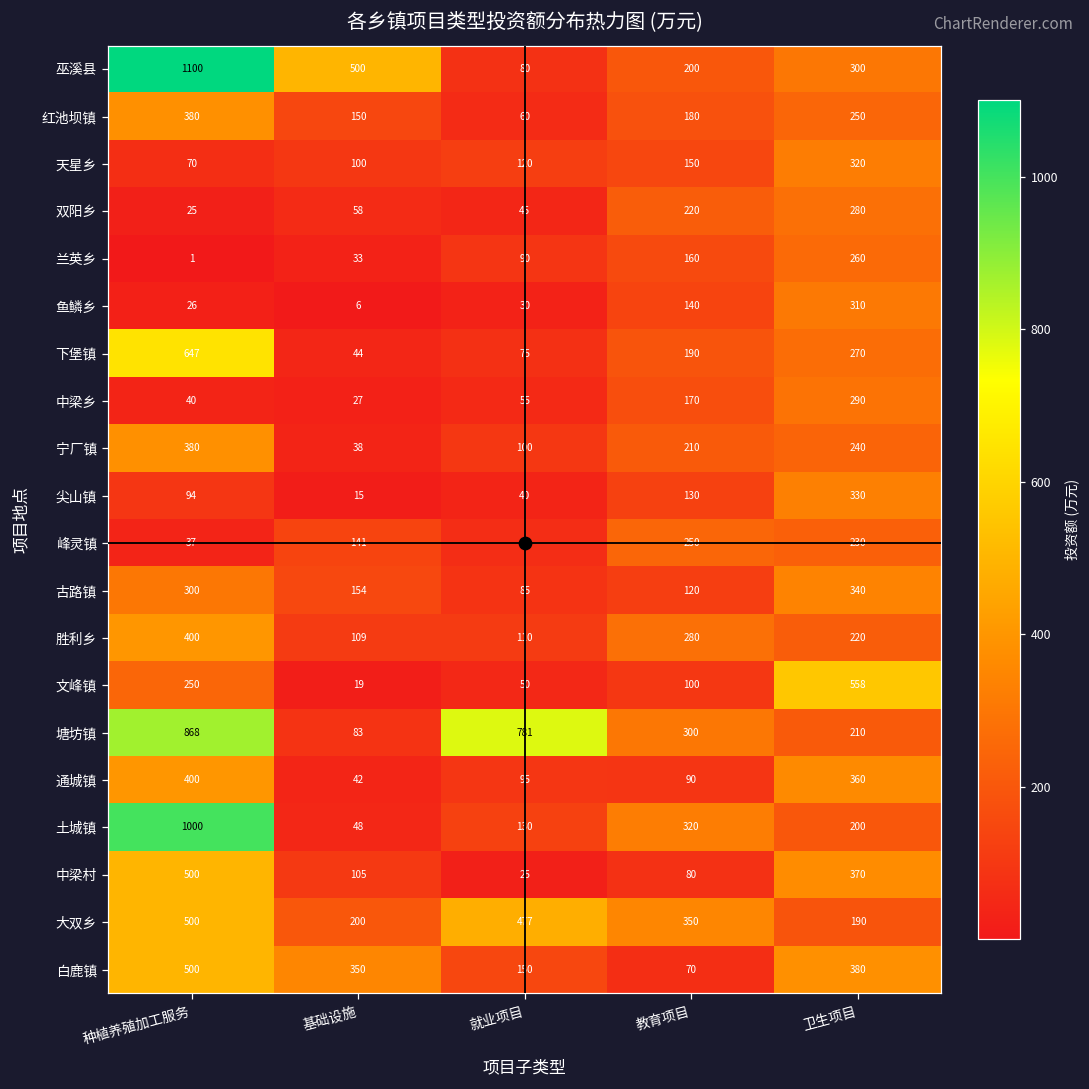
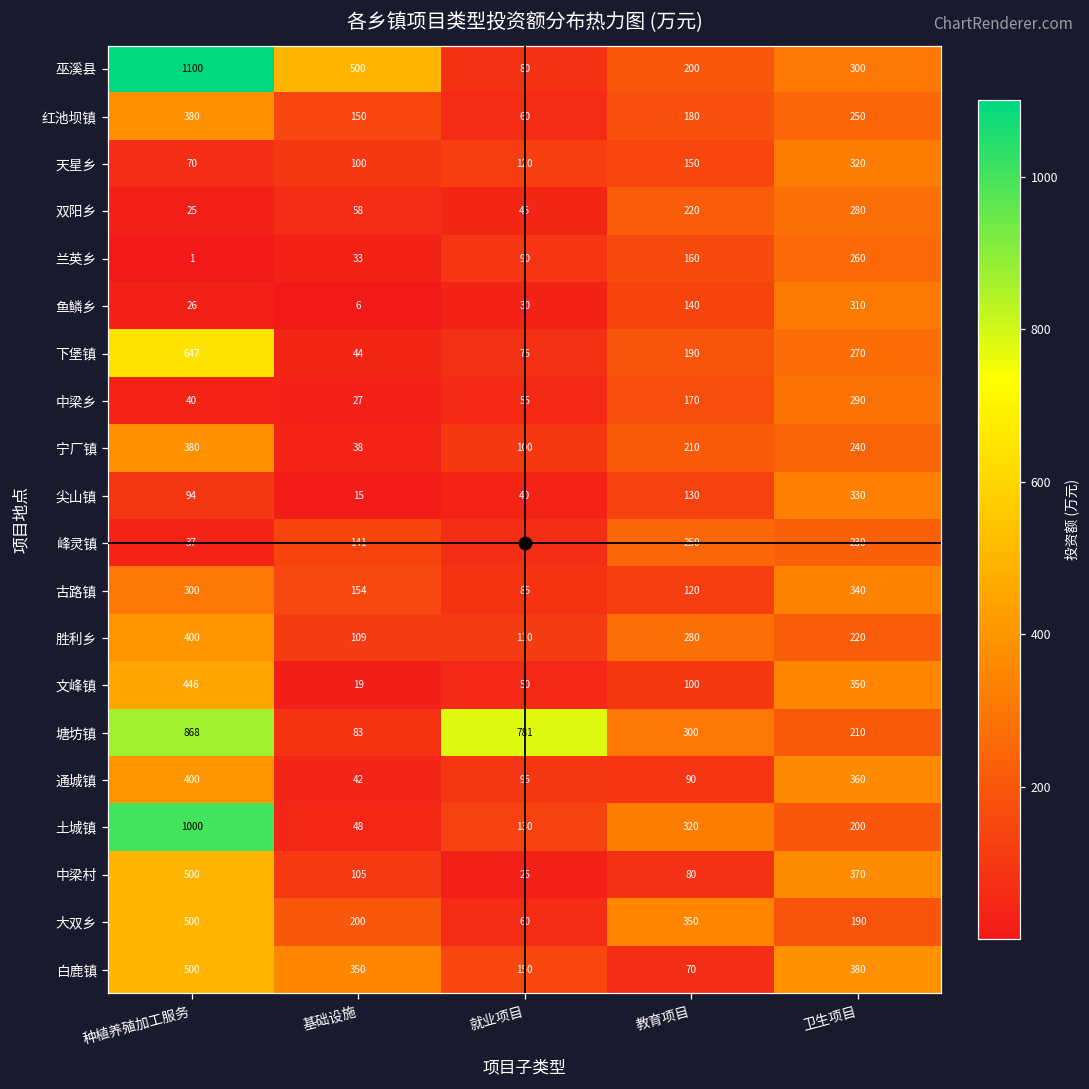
  {
    "巫溪县": {
      "种植养殖加工服务": 1100,
      "基础设施": 500,
      "就业项目": 80,
      "教育项目": 200,
      "卫生项目": 300
    },
    "红池坝镇": {
      "种植养殖加工服务": 380,
      "基础设施": 150,
      "就业项目": 60,
      "教育项目": 180,
      "卫生项目": 250
    },
    "天星乡": {
      "种植养殖加工服务": 70,
      "基础设施": 100,
      "就业项目": 120,
      "教育项目": 150,
      "卫生项目": 320
    },
    "双阳乡": {
      "种植养殖加工服务": 25,
      "基础设施": 58,
      "就业项目": 45,
      "教育项目": 220,
      "卫生项目": 280
    },
    "兰英乡": {
      "种植养殖加工服务": 1,
      "基础设施": 33,
      "就业项目": 90,
      "教育项目": 160,
      "卫生项目": 260
    },
    "鱼鳞乡": {
      "种植养殖加工服务": 26,
      "基础设施": 6,
      "就业项目": 30,
      "教育项目": 140,
      "卫生项目": 310
    },
    "下堡镇": {
      "种植养殖加工服务": 647,
      "基础设施": 44,
      "就业项目": 75,
      "教育项目": 190,
      "卫生项目": 270
    },
    "中梁乡": {
      "种植养殖加工服务": 40,
      "基础设施": 27,
      "就业项目": 55,
      "教育项目": 170,
      "卫生项目": 290
    },
    "宁厂镇": {
      "种植养殖加工服务": 380,
      "基础设施": 38,
      "就业项目": 100,
      "教育项目": 210,
      "卫生项目": 240
    },
    "尖山镇": {
      "种植养殖加工服务": 94,
      "基础设施": 15,
      "就业项目": 40,
      "教育项目": 130,
      "卫生项目": 330
    },
    "峰灵镇": {
      "种植养殖加工服务": 37,
      "基础设施": 141,
      "教育项目": 250,
      "卫生项目": 230
    },
    "古路镇": {
      "种植养殖加工服务": 300,
      "基础设施": 154,
      "就业项目": 85,
      "教育项目": 120,
      "卫生项目": 340
    },
    "胜利乡": {
      "种植养殖加工服务": 400,
      "基础设施": 109,
      "就业项目": 110,
      "教育项目": 280,
      "卫生项目": 220
    },
    "文峰镇": {
-     "种植养殖加工服务": 250,
+     "种植养殖加工服务": 446,
      "基础设施": 19,
      "就业项目": 50,
      "教育项目": 100,
-     "卫生项目": 558
+     "卫生项目": 350
    },
    "塘坊镇": {
      "种植养殖加工服务": 868,
      "基础设施": 83,
      "就业项目": 781,
      "教育项目": 300,
      "卫生项目": 210
    },
    "通城镇": {
      "种植养殖加工服务": 400,
      "基础设施": 42,
      "就业项目": 95,
      "教育项目": 90,
      "卫生项目": 360
    },
    "土城镇": {
      "种植养殖加工服务": 1000,
      "基础设施": 48,
      "就业项目": 130,
      "教育项目": 320,
      "卫生项目": 200
    },
    "中梁村": {
      "种植养殖加工服务": 500,
      "基础设施": 105,
      "就业项目": 25,
      "教育项目": 80,
      "卫生项目": 370
    },
    "大双乡": {
      "种植养殖加工服务": 500,
      "基础设施": 200,
-     "就业项目": 477,
+     "就业项目": 60,
      "教育项目": 350,
      "卫生项目": 190
    },
    "白鹿镇": {
      "种植养殖加工服务": 500,
      "基础设施": 350,
      "就业项目": 150,
      "教育项目": 70,
      "卫生项目": 380
    }
  }
